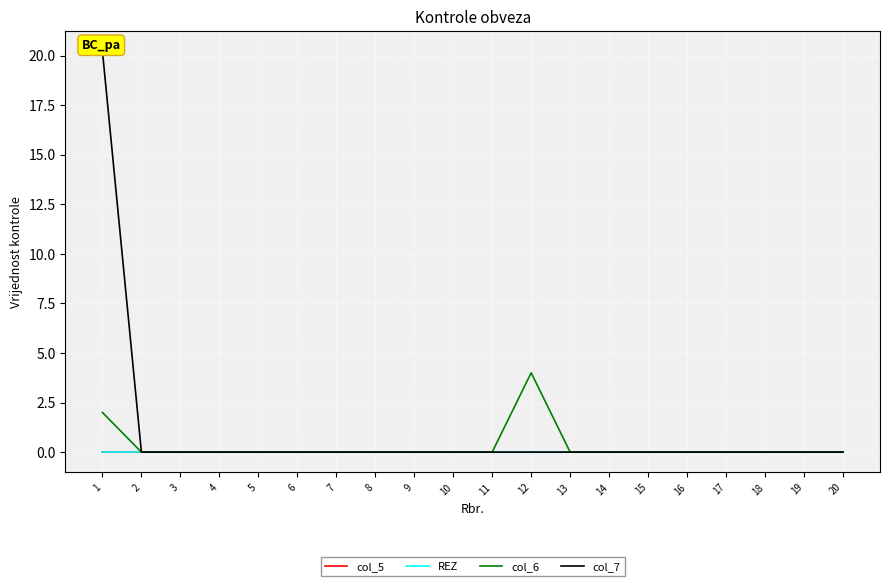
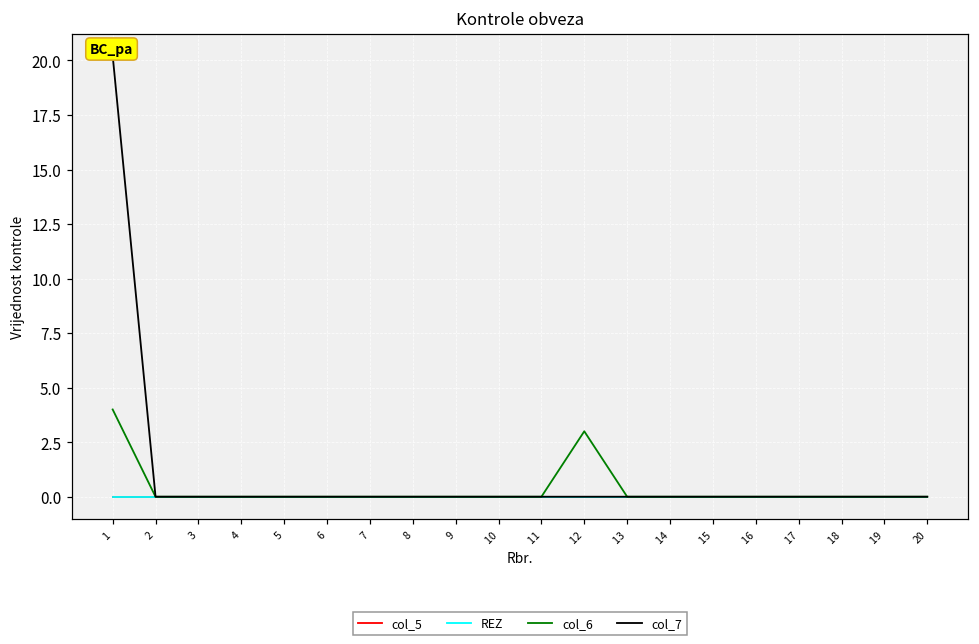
  {
    "REZ": {
      "1": 0
    },
    "col_6": {
-     "1": 2,
-     "12": 4
+     "1": 4,
+     "12": 3
    }
  }
